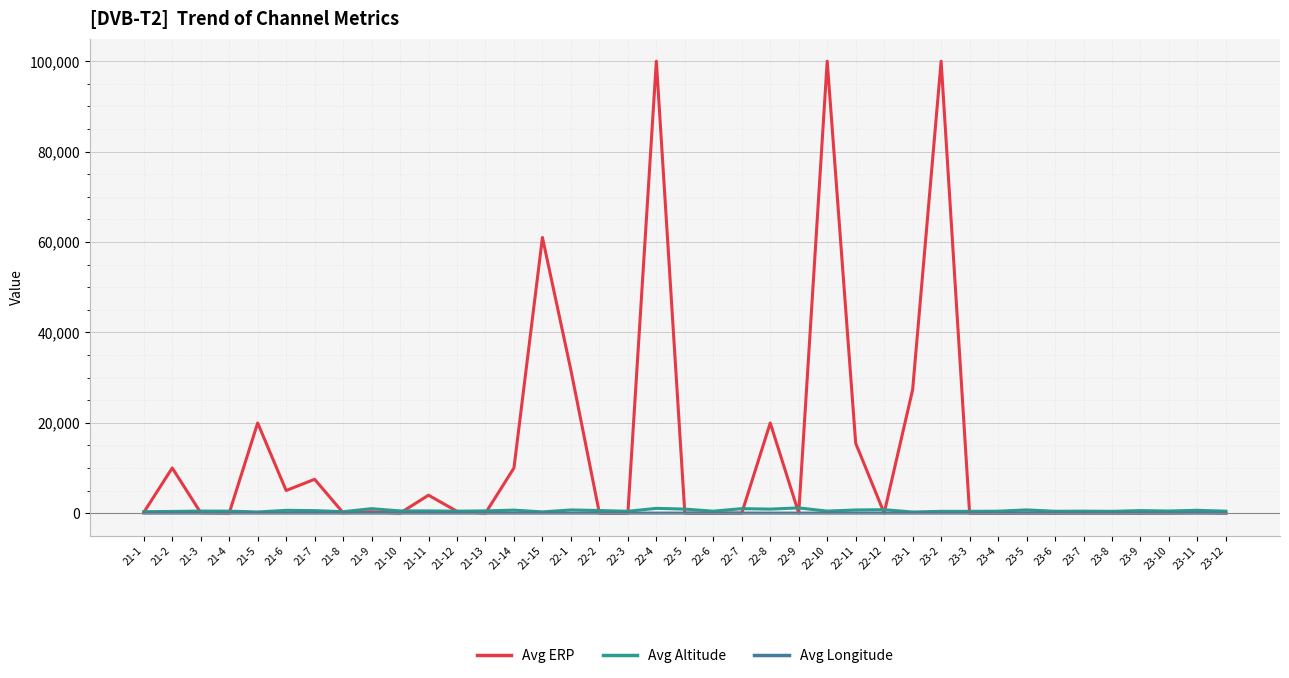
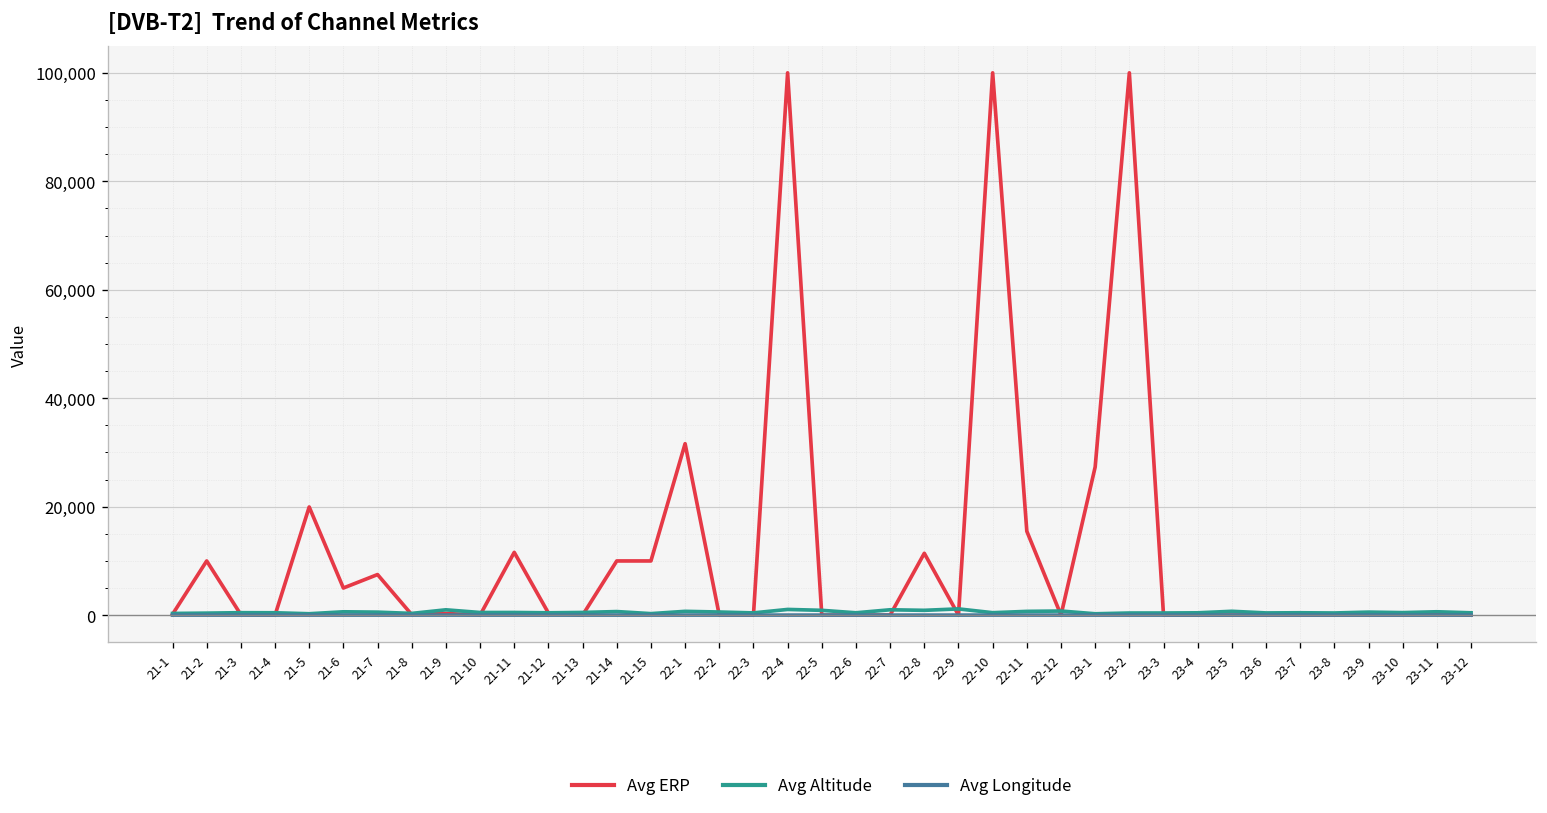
  {
    "Avg ERP": {
      "21-2": "10,000",
      "21-5": "20,000",
      "21-6": "5,000",
      "21-7": "7,000",
-     "21-11": "4,000",
+     "21-11": "12,000",
      "21-14": "10,000",
-     "21-15": "61,000",
+     "21-15": "10,000",
      "22-1": "32,000",
      "22-4": "100,000",
-     "22-8": "20,000",
+     "22-8": "11,000",
      "22-10": "100,000",
      "22-11": "15,000",
      "23-1": "27,000",
      "23-2": "100,000"
    }
  }
